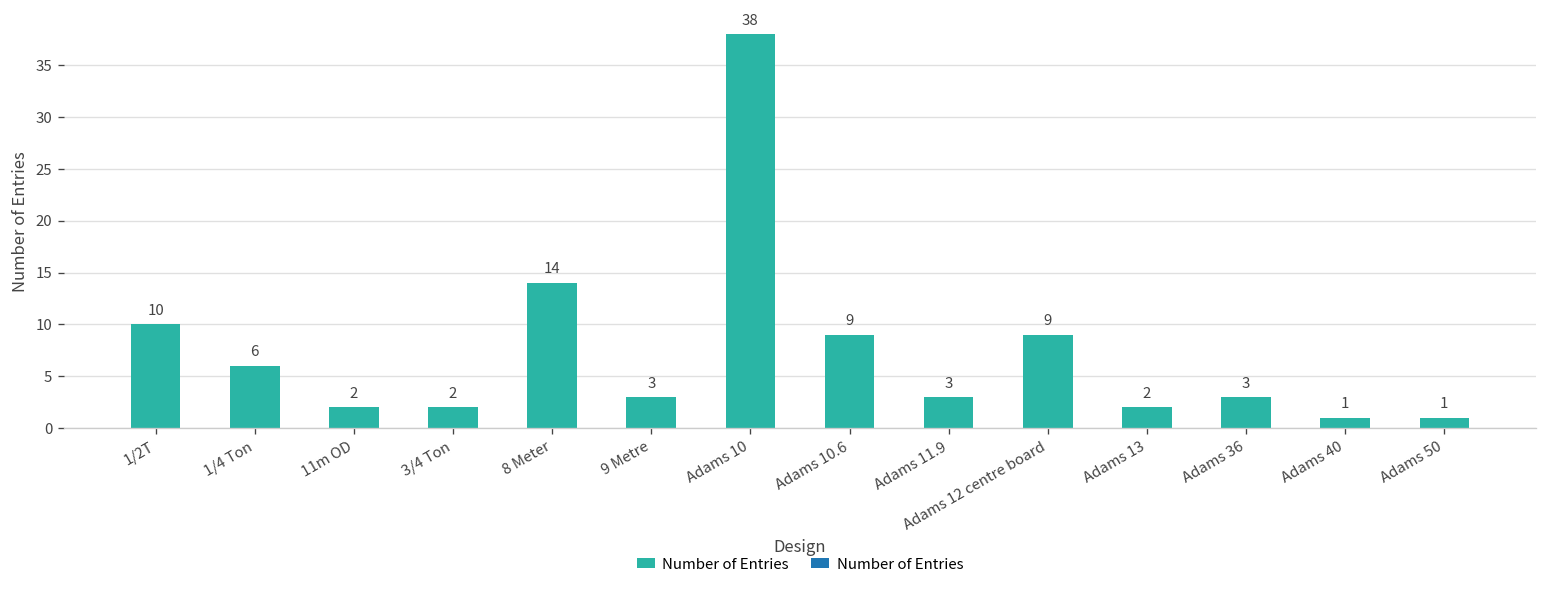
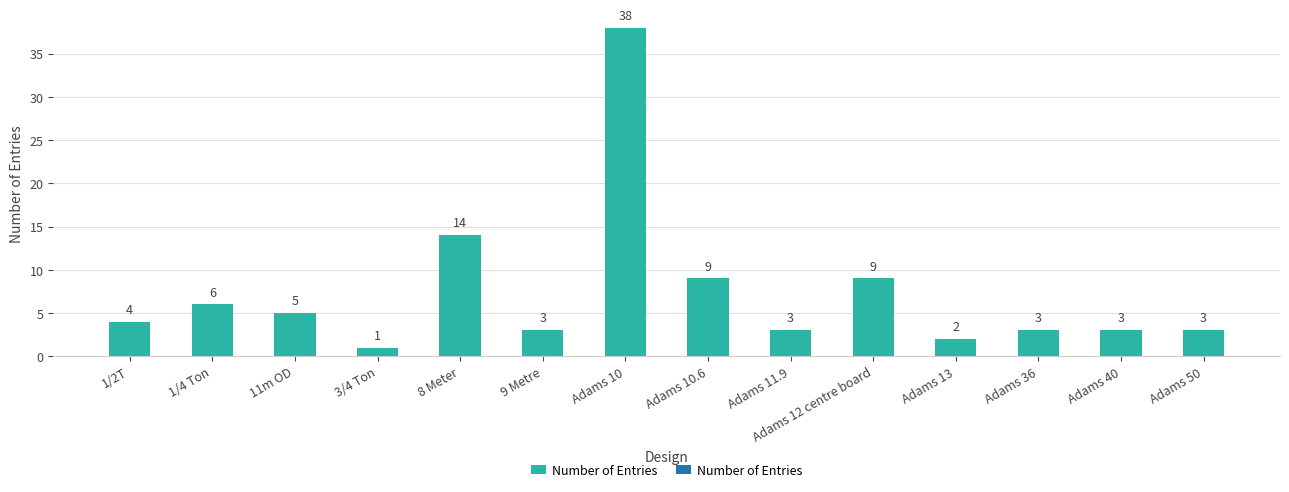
  {
-   "1/2T": 10,
+   "1/2T": 4,
    "1/4 Ton": 6,
-   "11m OD": 2,
-   "3/4 Ton": 2,
+   "11m OD": 5,
+   "3/4 Ton": 1,
    "8 Meter": 14,
    "9 Metre": 3,
    "Adams 10": 38,
    "Adams 10.6": 9,
    "Adams 11.9": 3,
    "Adams 12 centre board": 9,
    "Adams 13": 2,
    "Adams 36": 3,
-   "Adams 40": 1,
-   "Adams 50": 1
+   "Adams 40": 3,
+   "Adams 50": 3
  }
